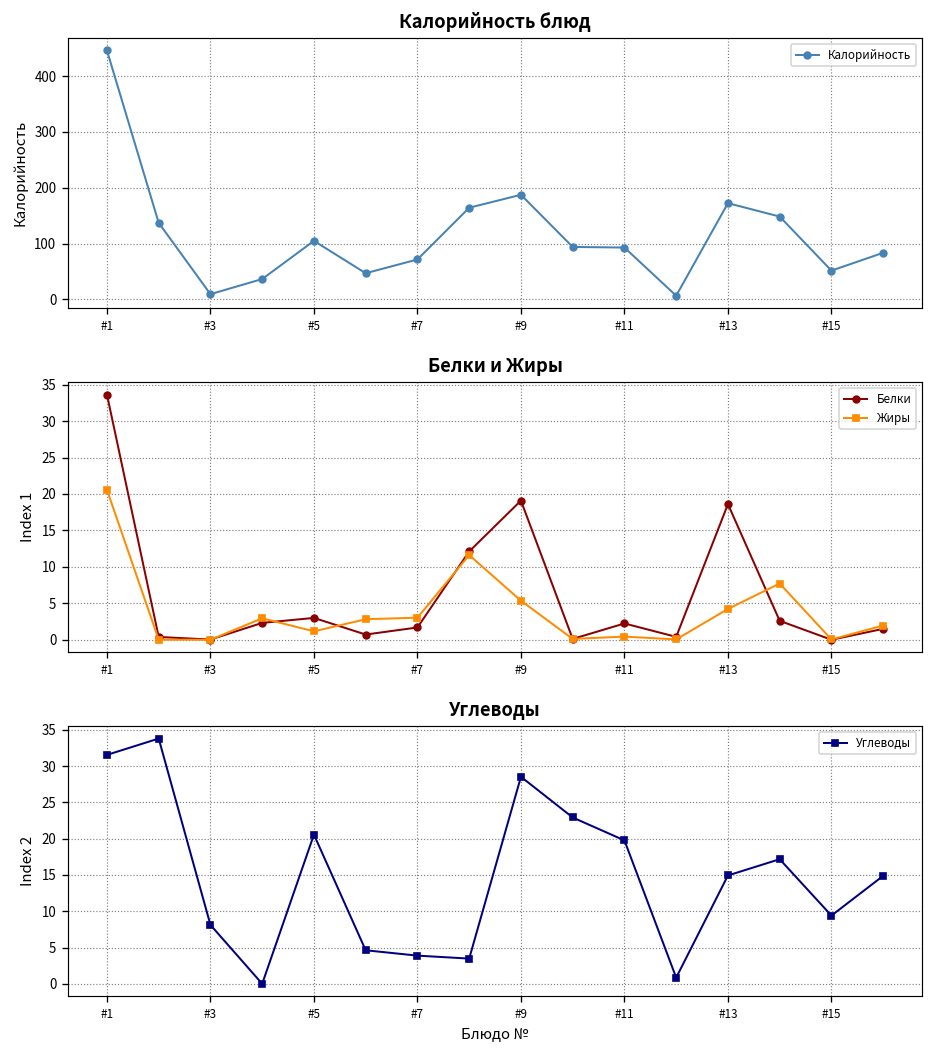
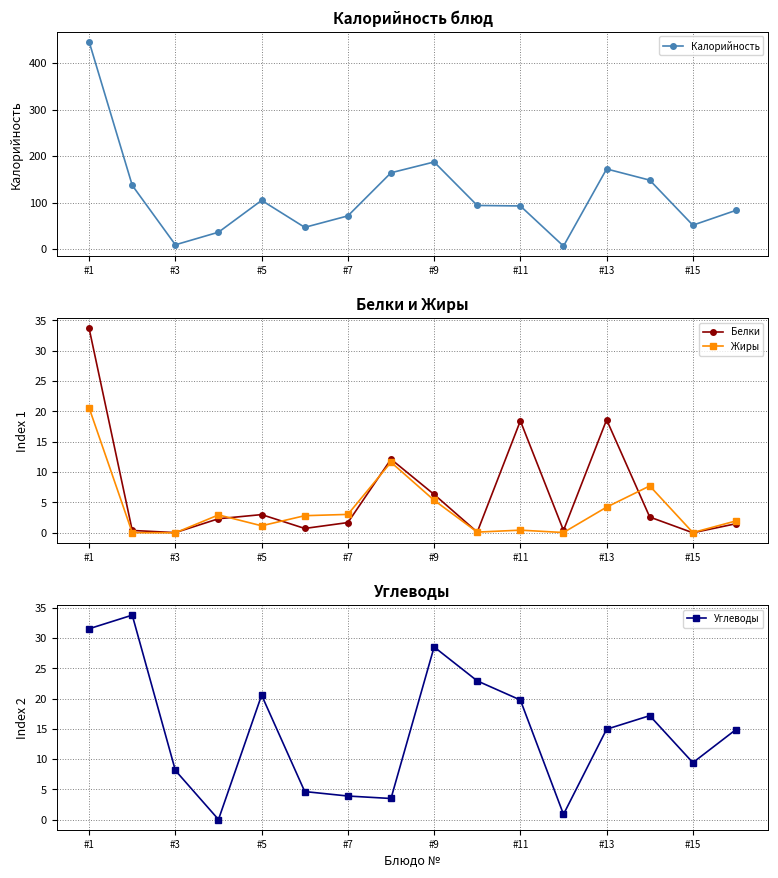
  {
    "Калорийность блюд": {
      "#1": 450,
      "#3": 10,
      "#5": 100,
      "#7": 70,
      "#9": 190,
      "#11": 90,
      "#13": 170,
      "#15": 50
    },
    "Белки и Жиры": {
      "Белки": {
        "#1": 34,
        "#5": 3,
        "#7": 2,
-       "#9": 19,
-       "#11": 2,
+       "#9": 6,
+       "#11": 18,
        "#13": 19
      },
      "Жиры": {
        "#1": 21,
        "#5": 1,
        "#7": 3,
        "#9": 5,
        "#11": 0,
        "#13": 4
      }
    },
    "Углеводы": {
      "#1": 32,
      "#3": 8,
      "#5": 21,
      "#7": 4,
      "#9": 29,
      "#11": 20,
      "#13": 15,
      "#15": 9
    }
  }
